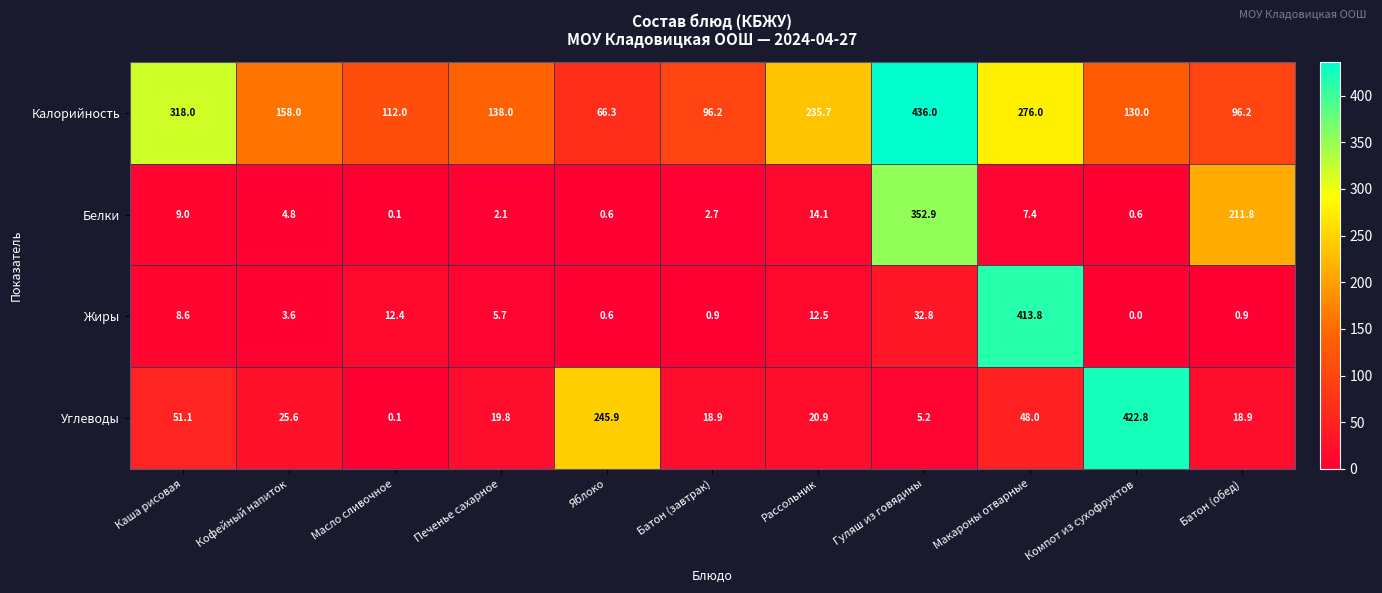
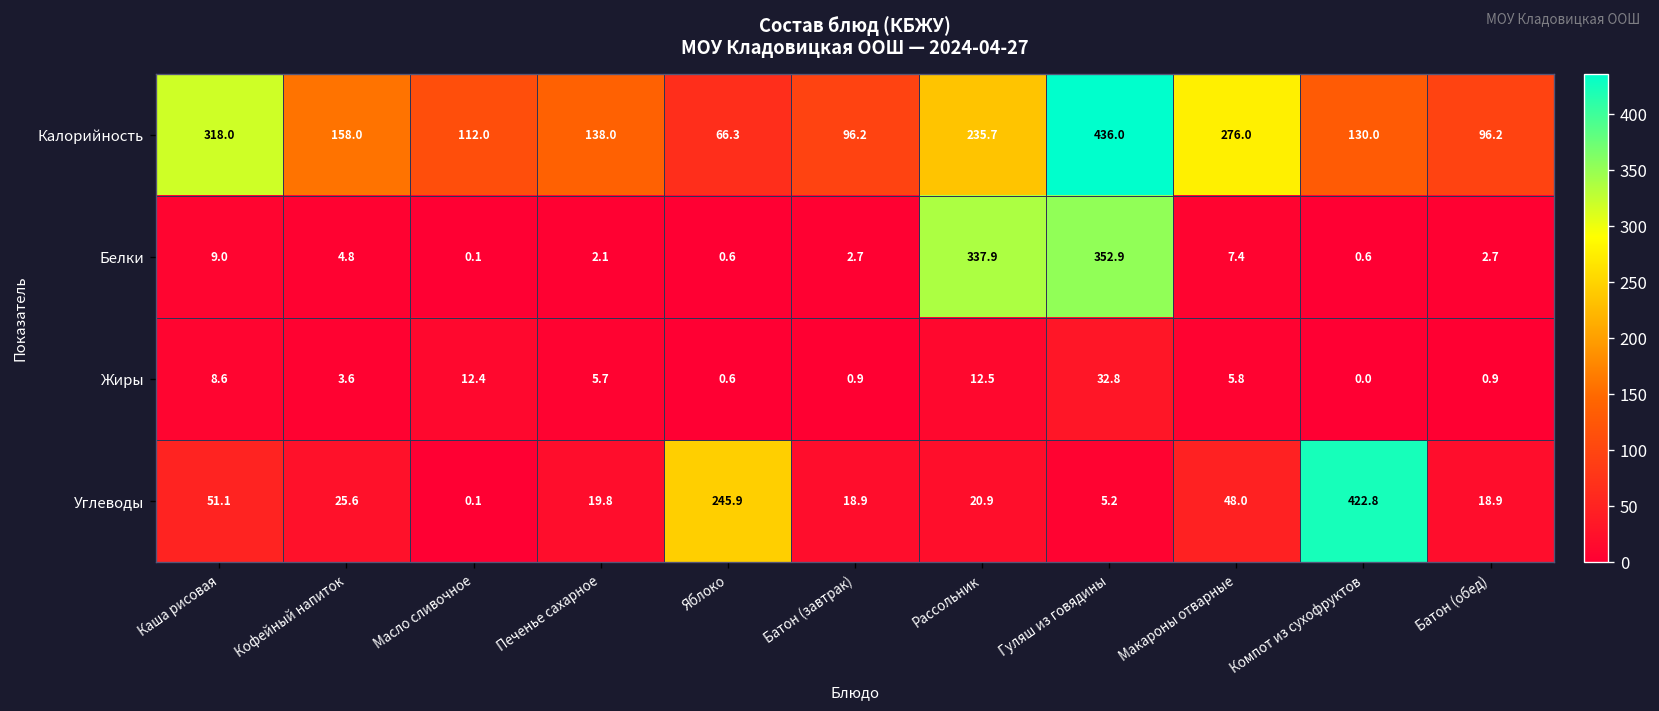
  {
    "Калорийность": {
      "Каша рисовая": 318.0,
      "Кофейный напиток": 158.0,
      "Масло сливочное": 112.0,
      "Печенье сахарное": 138.0,
      "Яблоко": 66.3,
      "Батон (завтрак)": 96.2,
      "Рассольник": 235.7,
      "Гуляш из говядины": 436.0,
      "Макароны отварные": 276.0,
      "Компот из сухофруктов": 130.0,
      "Батон (обед)": 96.2
    },
    "Белки": {
      "Каша рисовая": 9.0,
      "Кофейный напиток": 4.8,
      "Масло сливочное": 0.1,
      "Печенье сахарное": 2.1,
      "Яблоко": 0.6,
      "Батон (завтрак)": 2.7,
-     "Рассольник": 14.1,
+     "Рассольник": 337.9,
      "Гуляш из говядины": 352.9,
      "Макароны отварные": 7.4,
      "Компот из сухофруктов": 0.6,
-     "Батон (обед)": 211.8
+     "Батон (обед)": 2.7
    },
    "Жиры": {
      "Каша рисовая": 8.6,
      "Кофейный напиток": 3.6,
      "Масло сливочное": 12.4,
      "Печенье сахарное": 5.7,
      "Яблоко": 0.6,
      "Батон (завтрак)": 0.9,
      "Рассольник": 12.5,
      "Гуляш из говядины": 32.8,
-     "Макароны отварные": 413.8,
+     "Макароны отварные": 5.8,
      "Компот из сухофруктов": 0.0,
      "Батон (обед)": 0.9
    },
    "Углеводы": {
      "Каша рисовая": 51.1,
      "Кофейный напиток": 25.6,
      "Масло сливочное": 0.1,
      "Печенье сахарное": 19.8,
      "Яблоко": 245.9,
      "Батон (завтрак)": 18.9,
      "Рассольник": 20.9,
      "Гуляш из говядины": 5.2,
      "Макароны отварные": 48.0,
      "Компот из сухофруктов": 422.8,
      "Батон (обед)": 18.9
    }
  }
